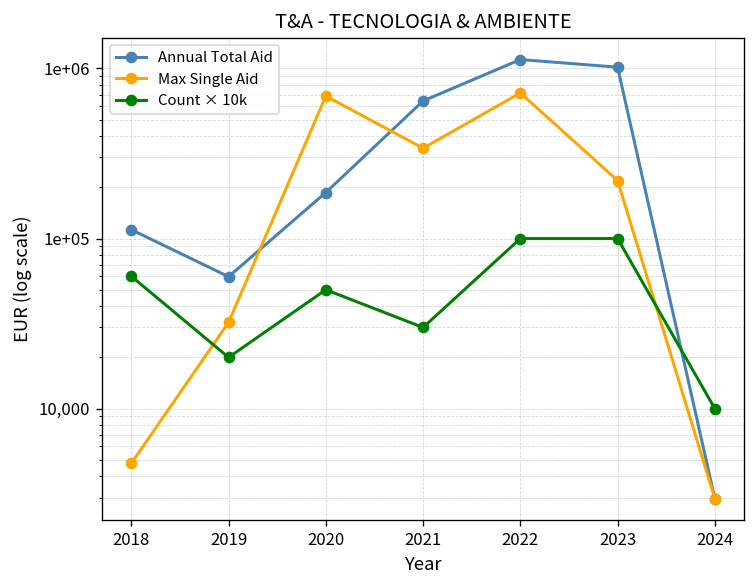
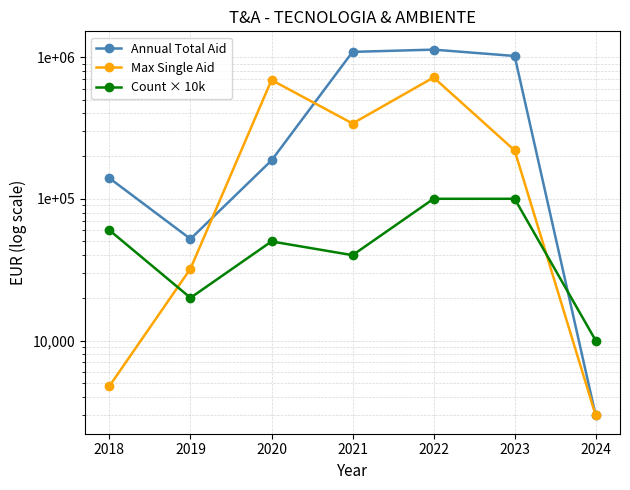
  {
    "Annual Total Aid": {
-     "2018": "110,000",
-     "2019": "60,000",
+     "2018": "140,000",
+     "2019": "52,000",
      "2020": "190,000",
-     "2021": "600,000",
+     "2021": "1,100,000",
      "2022": "1,100,000",
      "2023": "1,000,000"
    },
    "Max Single Aid": {
      "2018": "4,800",
      "2019": "32,000",
      "2020": "700,000",
      "2021": "340,000",
      "2022": "700,000",
      "2023": "220,000"
    },
    "Count × 10k": {
      "2018": "60,000",
      "2019": "20,000",
      "2020": "50,000",
-     "2021": "30,000",
+     "2021": "40,000",
      "2022": "100,000",
      "2023": "100,000",
      "2024": "10,000"
    }
  }
